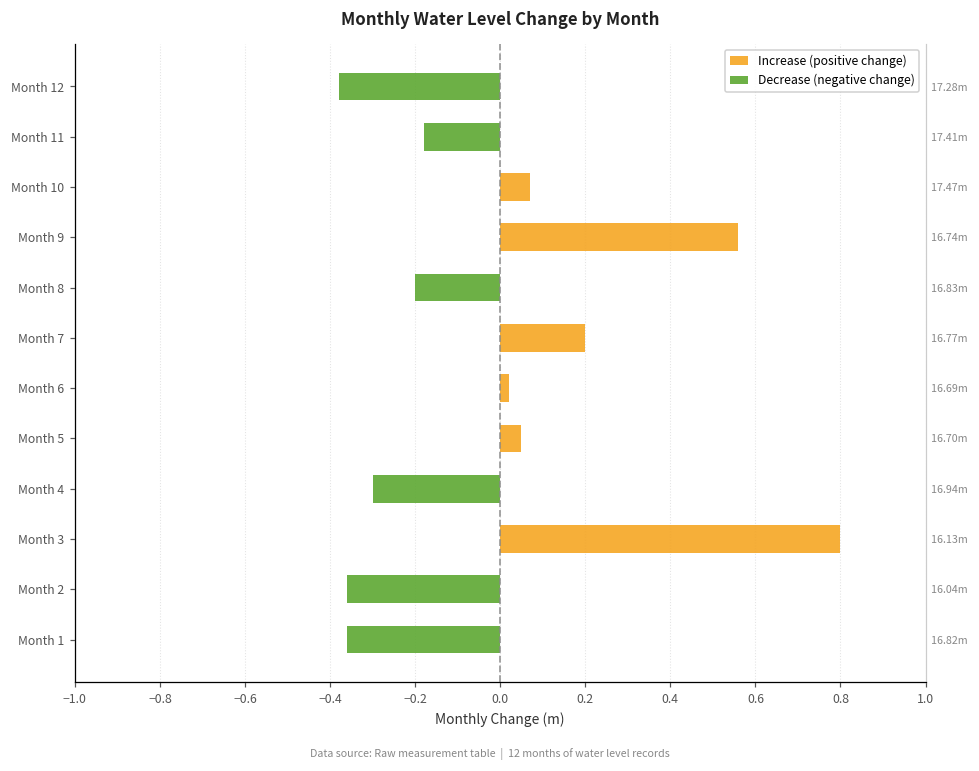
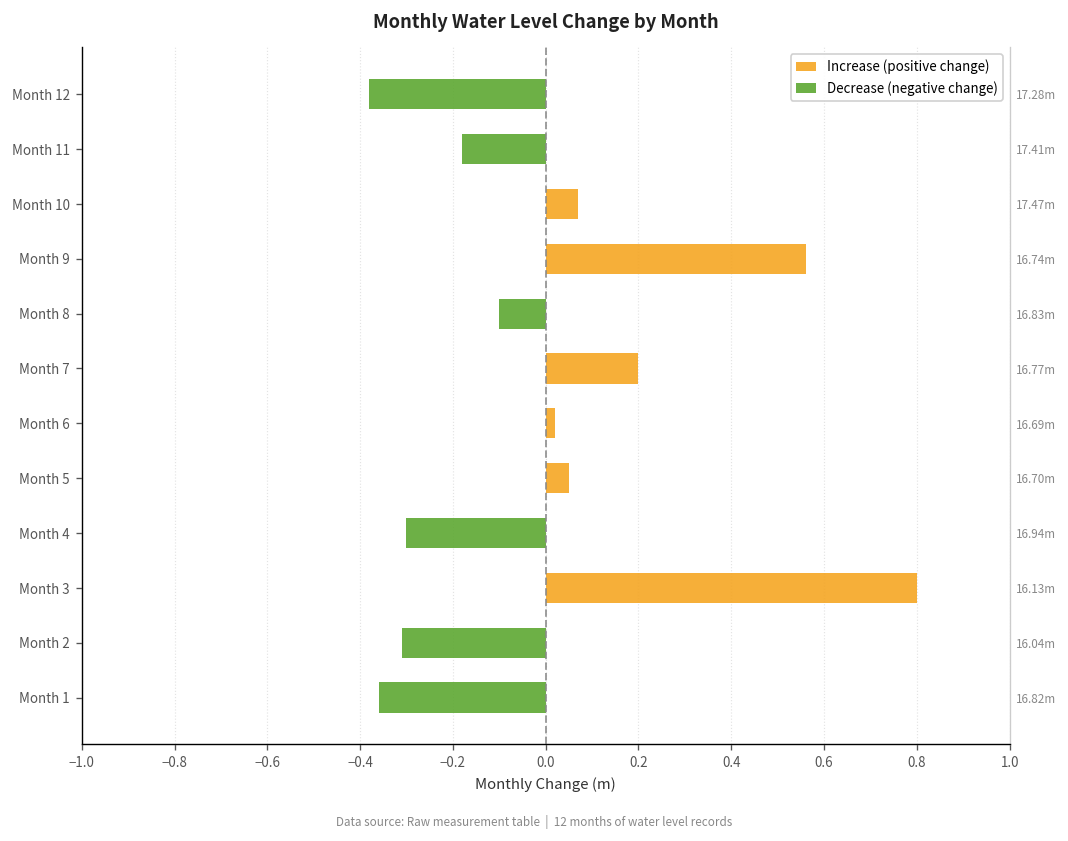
  {
    "Increase (positive change)": {
      "Month 12": 0.00,
      "Month 11": 0.00,
      "Month 10": 0.07,
      "Month 9": 0.56,
      "Month 8": 0.00,
      "Month 7": 0.20,
      "Month 6": 0.02,
      "Month 5": 0.05,
      "Month 4": 0.00,
      "Month 3": 0.80,
      "Month 2": 0.00,
      "Month 1": 0.00
    },
    "Decrease (negative change)": {
      "Month 12": -0.38,
      "Month 11": -0.18,
      "Month 10": 0.00,
      "Month 9": 0.00,
-     "Month 8": -0.2,
+     "Month 8": -0.1,
      "Month 7": 0.00,
      "Month 6": 0.00,
      "Month 5": 0.00,
      "Month 4": -0.30,
      "Month 3": 0.00,
-     "Month 2": -0.36,
+     "Month 2": -0.31,
      "Month 1": -0.36
    }
  }
